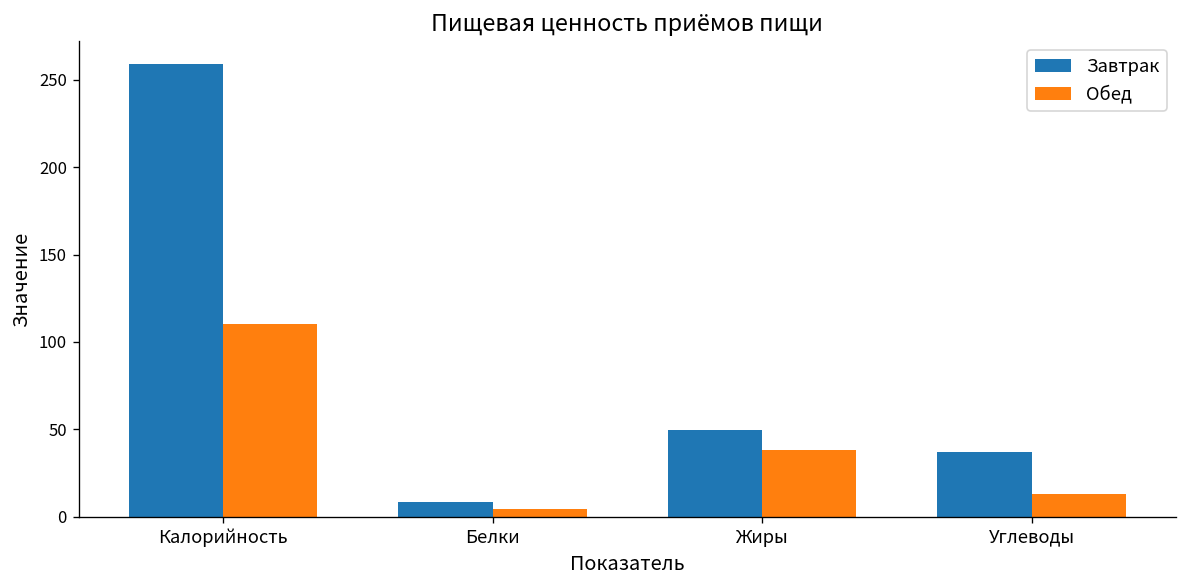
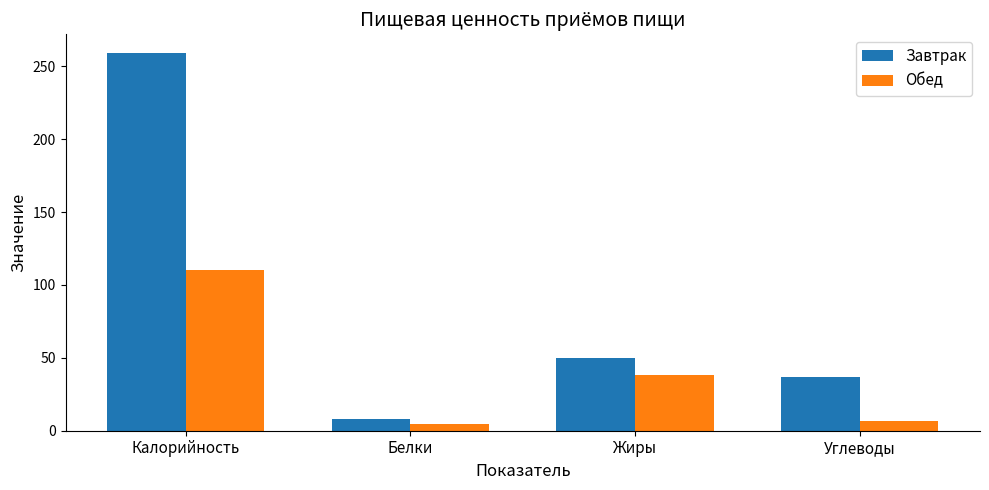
  {
    "Завтрак": {
      "Калорийность": 259,
      "Белки": 8,
      "Жиры": 50,
      "Углеводы": 37
    },
    "Обед": {
      "Калорийность": 110,
      "Белки": 4,
      "Жиры": 38,
-     "Углеводы": 13
+     "Углеводы": 7
    }
  }
